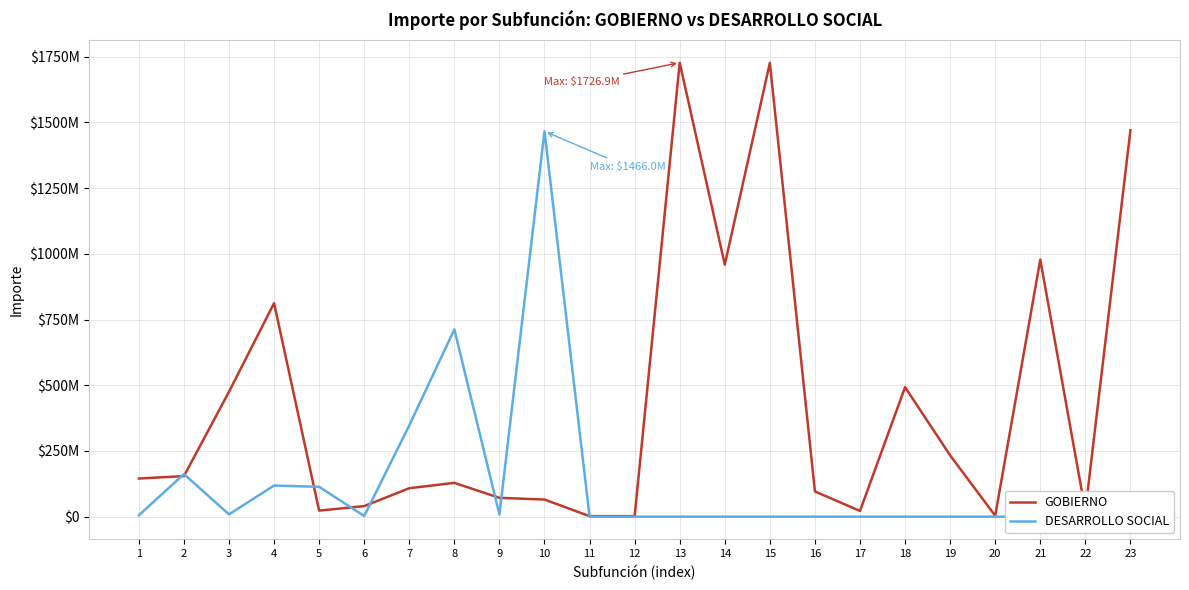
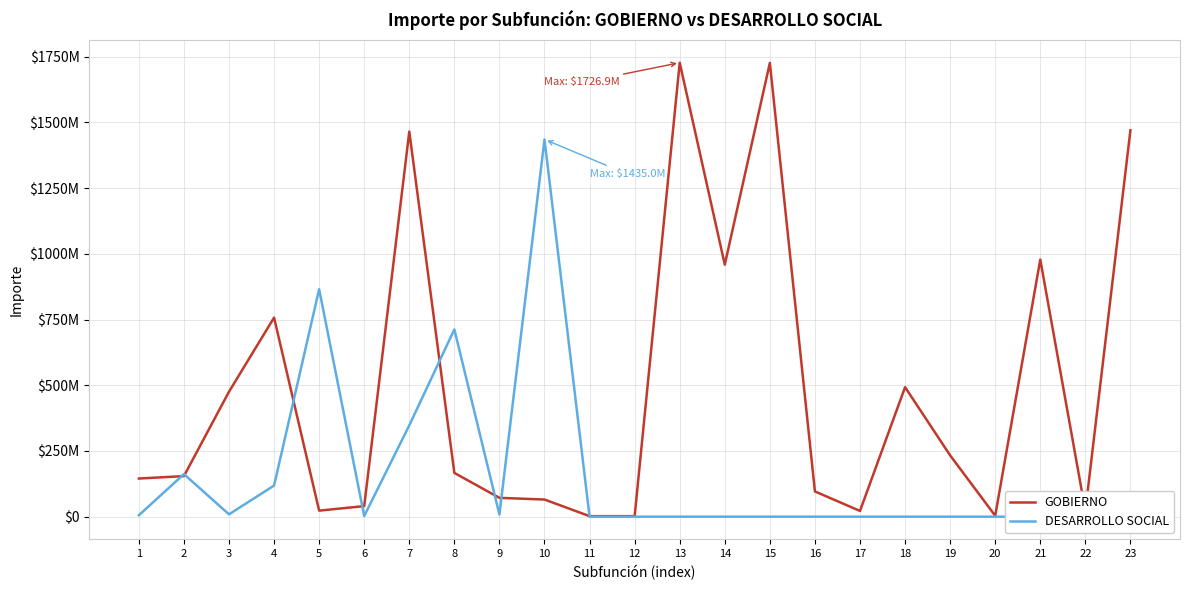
  {
    "GOBIERNO": {
      "1": "$150000000",
      "3": "$480000000",
-     "4": "$810000000",
+     "4": "$760000000",
      "5": "$20000000",
      "6": "$40000000",
-     "7": "$110000000",
-     "8": "$130000000",
+     "7": "$1460000000",
+     "8": "$170000000",
      "9": "$70000000",
      "10": "$70000000",
      "14": "$960000000",
      "15": "$1730000000",
      "16": "$100000000",
      "17": "$20000000",
      "18": "$490000000",
      "19": "$230000000",
      "21": "$980000000",
      "23": "$1470000000"
    },
    "DESARROLLO SOCIAL": {
-     "5": "$110000000",
-     "10": "$1466.0M"
+     "5": "$870000000",
+     "10": "$1435.0M"
    }
  }
